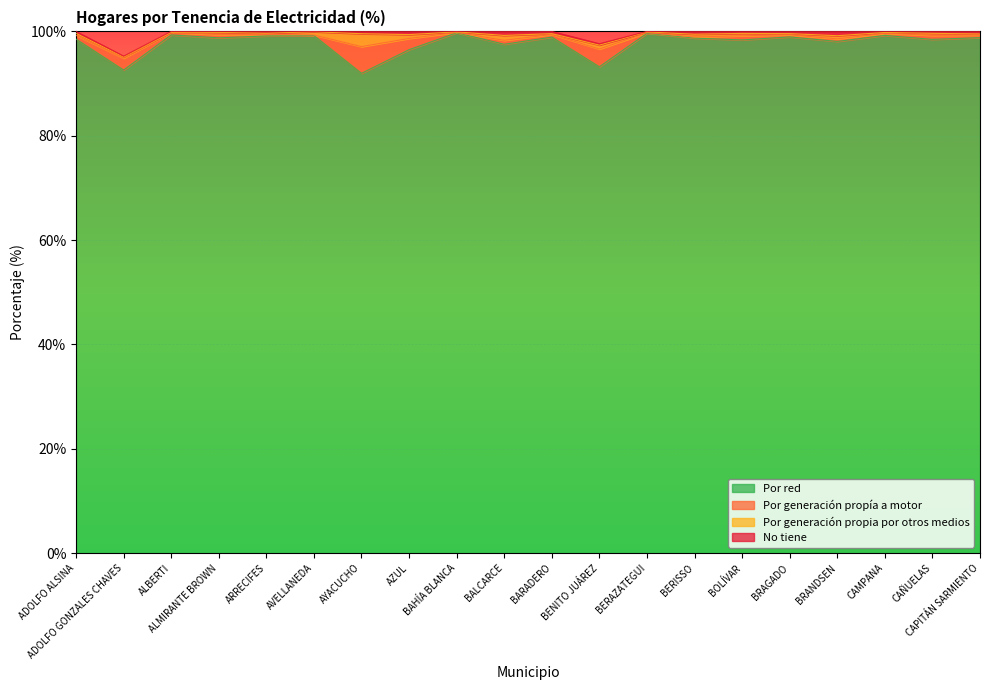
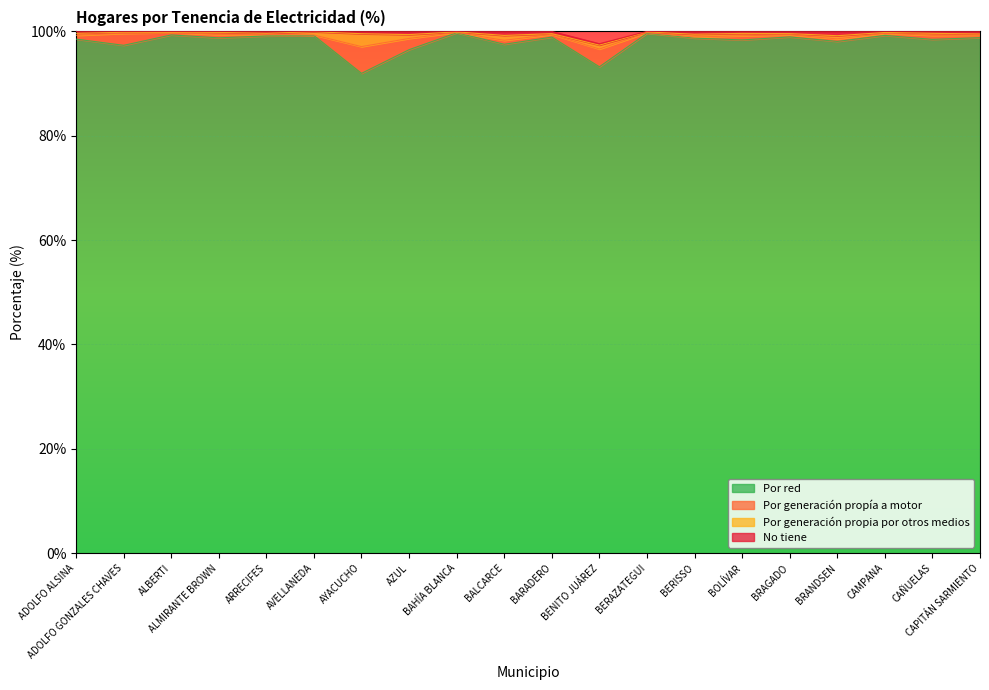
  {
    "Por red": {
      "ADOLFO ALSINA": "99%",
-     "ADOLFO GONZALES CHAVES": "93%",
+     "ADOLFO GONZALES CHAVES": "97%",
      "ALMIRANTE BROWN": "99%",
      "AYACUCHO": "92%",
      "AZUL": "96%",
      "BALCARCE": "98%",
      "BARADERO": "99%",
      "BENITO JUÁREZ": "93%",
      "BOLÍVAR": "98%",
      "CAÑUELAS": "98%"
    },
    "Por generación propía a motor": {
      "AYACUCHO": "5%",
      "AZUL": "2%",
      "BALCARCE": "1%",
      "BENITO JUÁREZ": "3%"
    },
    "Por generación propia por otros medios": {
      "AZUL": "1%",
      "BALCARCE": "1%",
      "BERISSO": "1%",
      "BRANDSEN": "1%"
    },
    "No tiene": {
      "AZUL": "1%",
      "BALCARCE": "1%",
      "BERISSO": "1%",
      "BRANDSEN": "1%",
      "CAPITÁN SARMIENTO": "0%"
    }
  }
